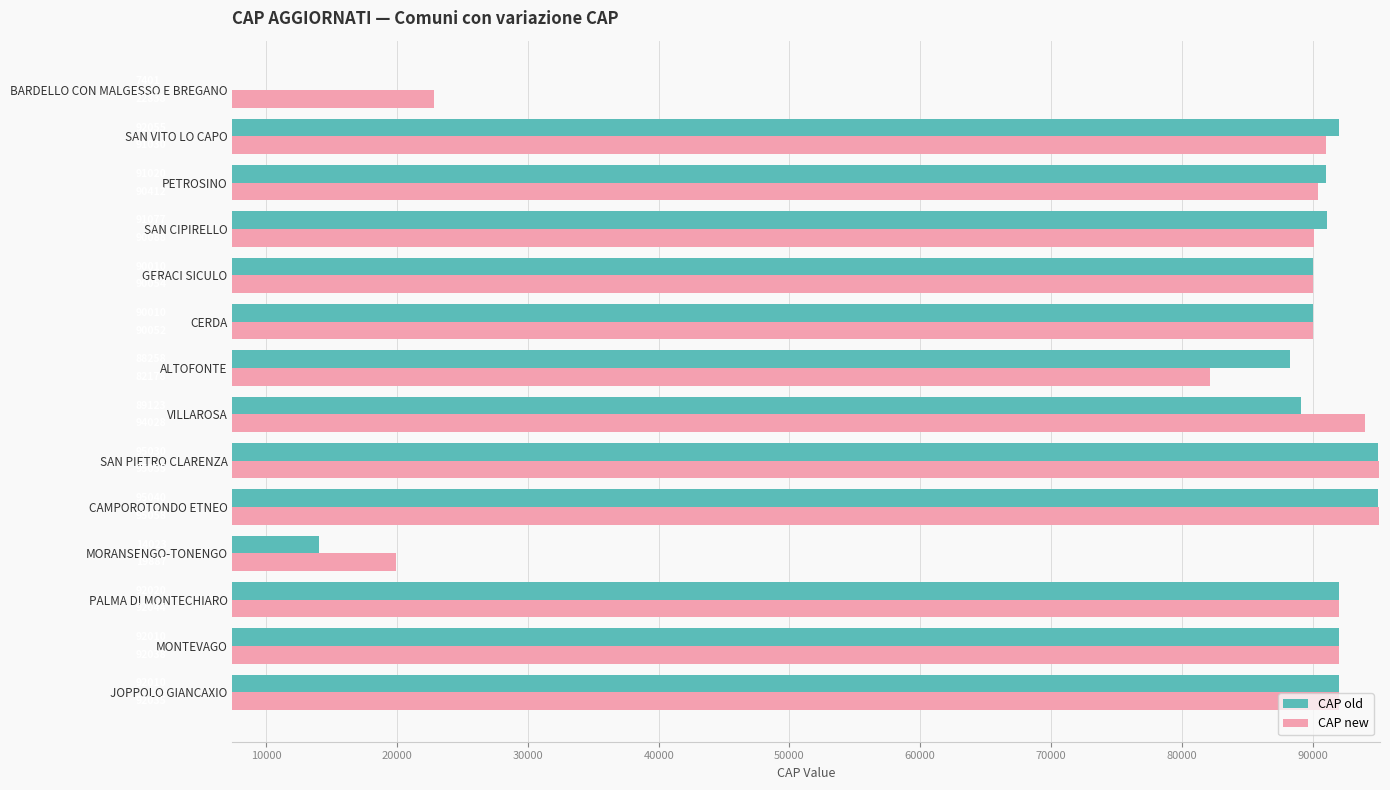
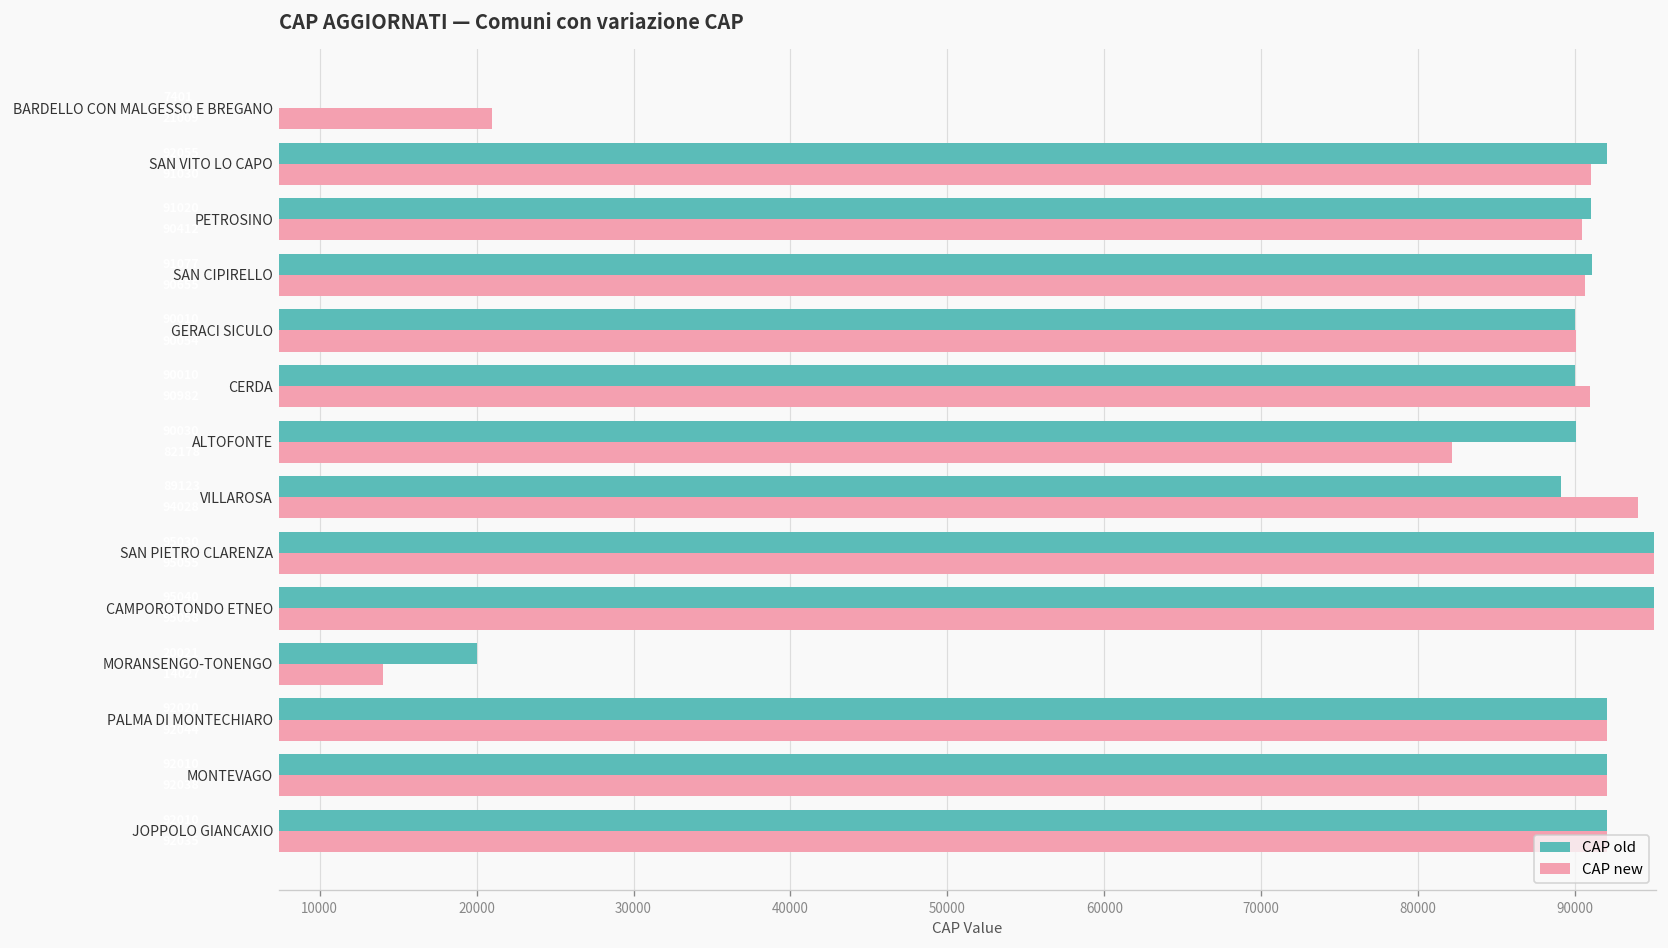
  {
    "CAP old": {
      "BARDELLO CON MALGESSO E BREGANO": 7400,
      "SAN VITO LO CAPO": 92100,
      "PETROSINO": 91000,
      "SAN CIPIRELLO": 91100,
      "GERACI SICULO": 90000,
      "CERDA": 90000,
-     "ALTOFONTE": 88300,
+     "ALTOFONTE": 90000,
      "VILLAROSA": 89100,
      "SAN PIETRO CLARENZA": 95000,
      "CAMPOROTONDO ETNEO": 95000,
-     "MORANSENGO-TONENGO": 14000,
+     "MORANSENGO-TONENGO": 20000,
      "PALMA DI MONTECHIARO": 92000,
      "MONTEVAGO": 92000,
      "JOPPOLO GIANCAXIO": 92000
    },
    "CAP new": {
-     "BARDELLO CON MALGESSO E BREGANO": 22800,
+     "BARDELLO CON MALGESSO E BREGANO": 21000,
      "SAN VITO LO CAPO": 91000,
      "PETROSINO": 90400,
-     "SAN CIPIRELLO": 90100,
+     "SAN CIPIRELLO": 90700,
      "GERACI SICULO": 90100,
-     "CERDA": 90100,
+     "CERDA": 91000,
      "ALTOFONTE": 82200,
      "VILLAROSA": 94000,
      "SAN PIETRO CLARENZA": 95100,
      "CAMPOROTONDO ETNEO": 95100,
-     "MORANSENGO-TONENGO": 19900,
+     "MORANSENGO-TONENGO": 14000,
      "PALMA DI MONTECHIARO": 92000,
      "MONTEVAGO": 92000
    }
  }
